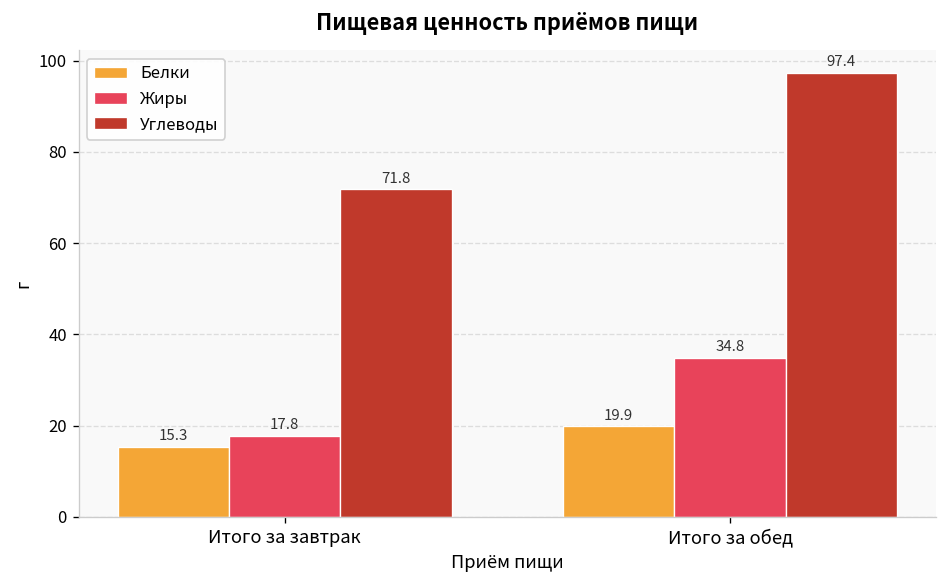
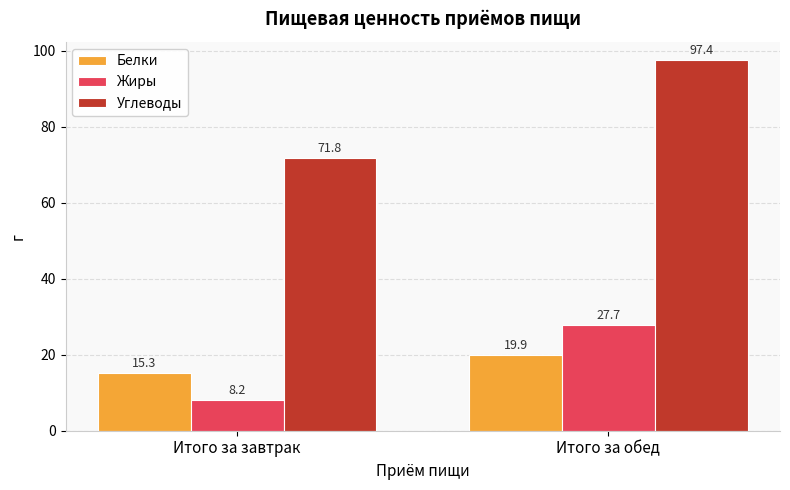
  {
    "Белки": {
      "Итого за завтрак": 15.3,
      "Итого за обед": 19.9
    },
    "Жиры": {
-     "Итого за завтрак": 17.8,
-     "Итого за обед": 34.8
+     "Итого за завтрак": 8.2,
+     "Итого за обед": 27.7
    },
    "Углеводы": {
      "Итого за завтрак": 71.8,
      "Итого за обед": 97.4
    }
  }
